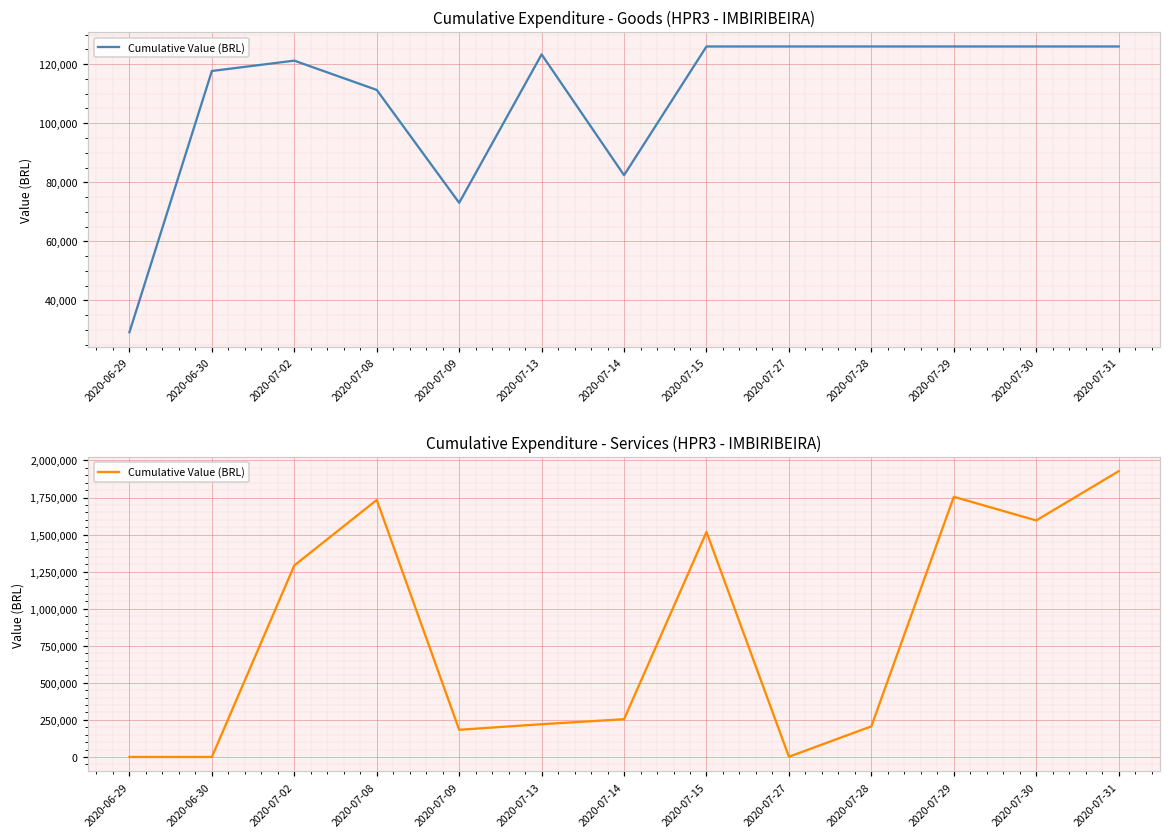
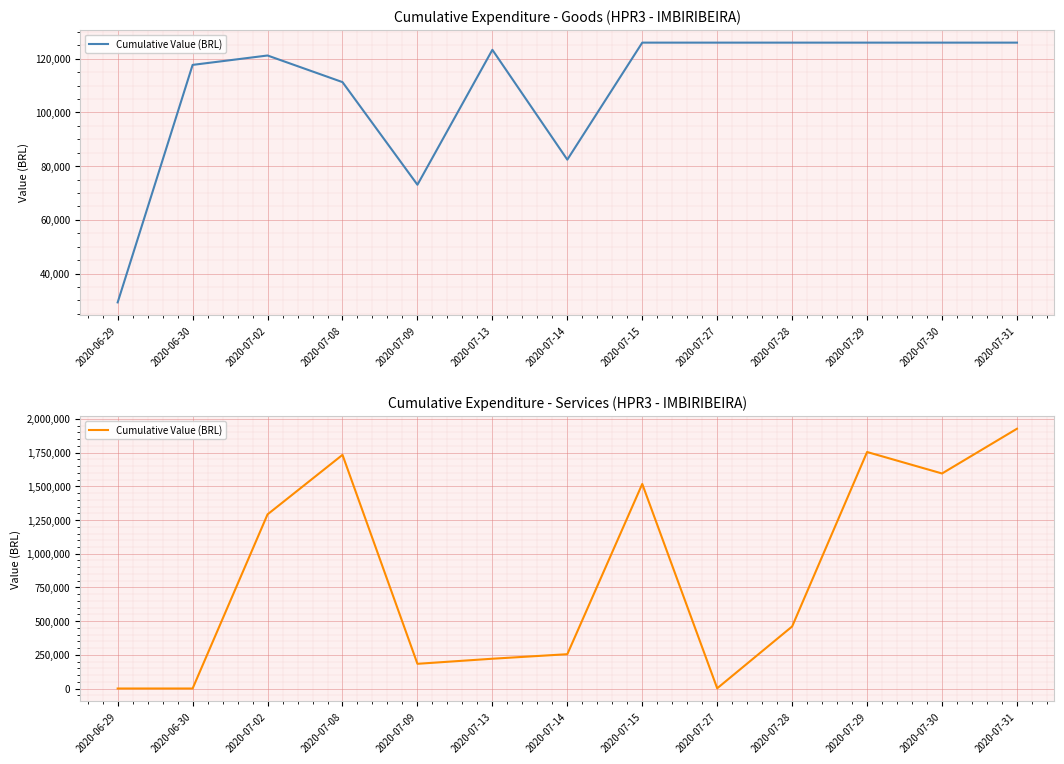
  {
    "Cumulative Expenditure - Goods (HPR3 - IMBIRIBEIRA)": {
      "2020-06-29": "29,000",
      "2020-06-30": "118,000",
      "2020-07-02": "121,000",
      "2020-07-08": "111,000",
      "2020-07-09": "73,000",
      "2020-07-13": "123,000",
      "2020-07-14": "82,000",
      "2020-07-15": "126,000",
      "2020-07-27": "126,000",
      "2020-07-28": "126,000",
      "2020-07-29": "126,000",
      "2020-07-30": "126,000",
      "2020-07-31": "126,000"
    },
    "Cumulative Expenditure - Services (HPR3 - IMBIRIBEIRA)": {
      "2020-06-29": "0",
      "2020-06-30": "0",
      "2020-07-02": "1,290,000",
      "2020-07-08": "1,730,000",
      "2020-07-09": "180,000",
      "2020-07-13": "220,000",
      "2020-07-14": "250,000",
      "2020-07-15": "1,520,000",
      "2020-07-27": "0",
-     "2020-07-28": "210,000",
+     "2020-07-28": "460,000",
      "2020-07-29": "1,750,000",
      "2020-07-30": "1,600,000",
      "2020-07-31": "1,930,000"
    }
  }
